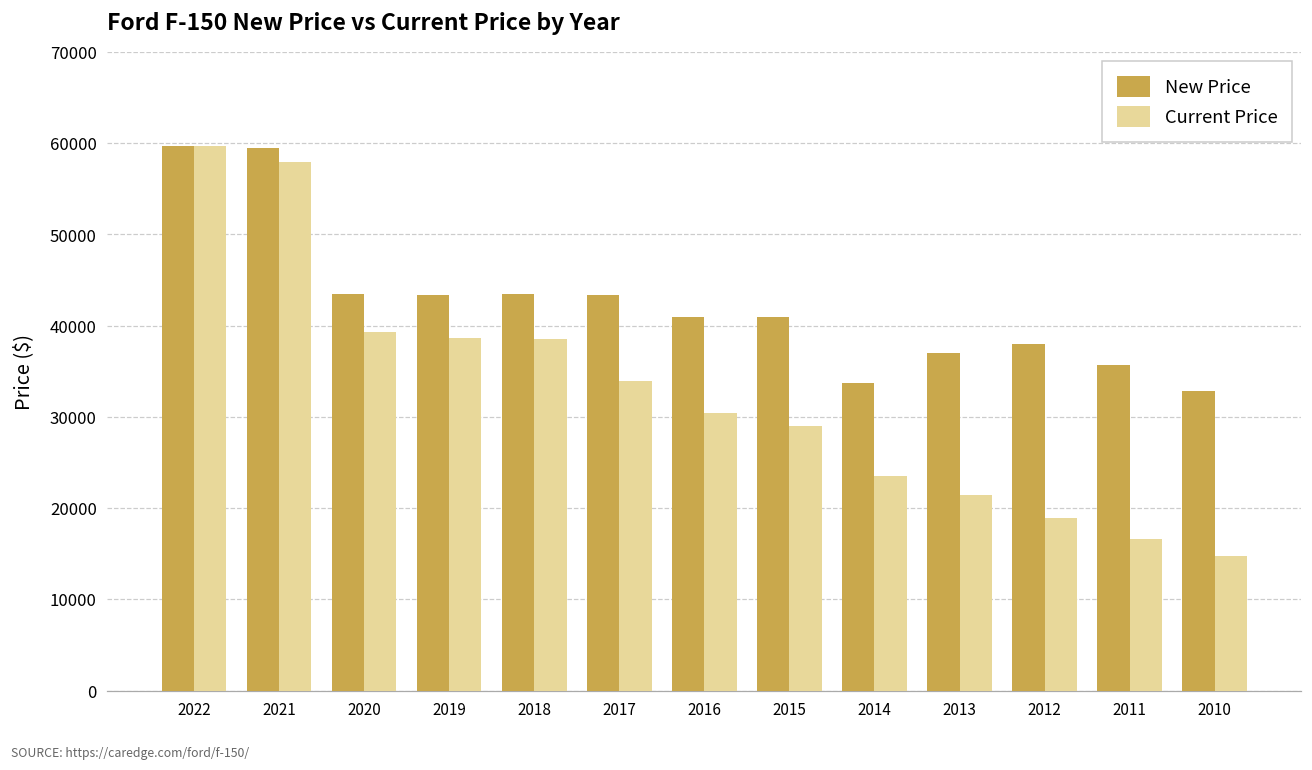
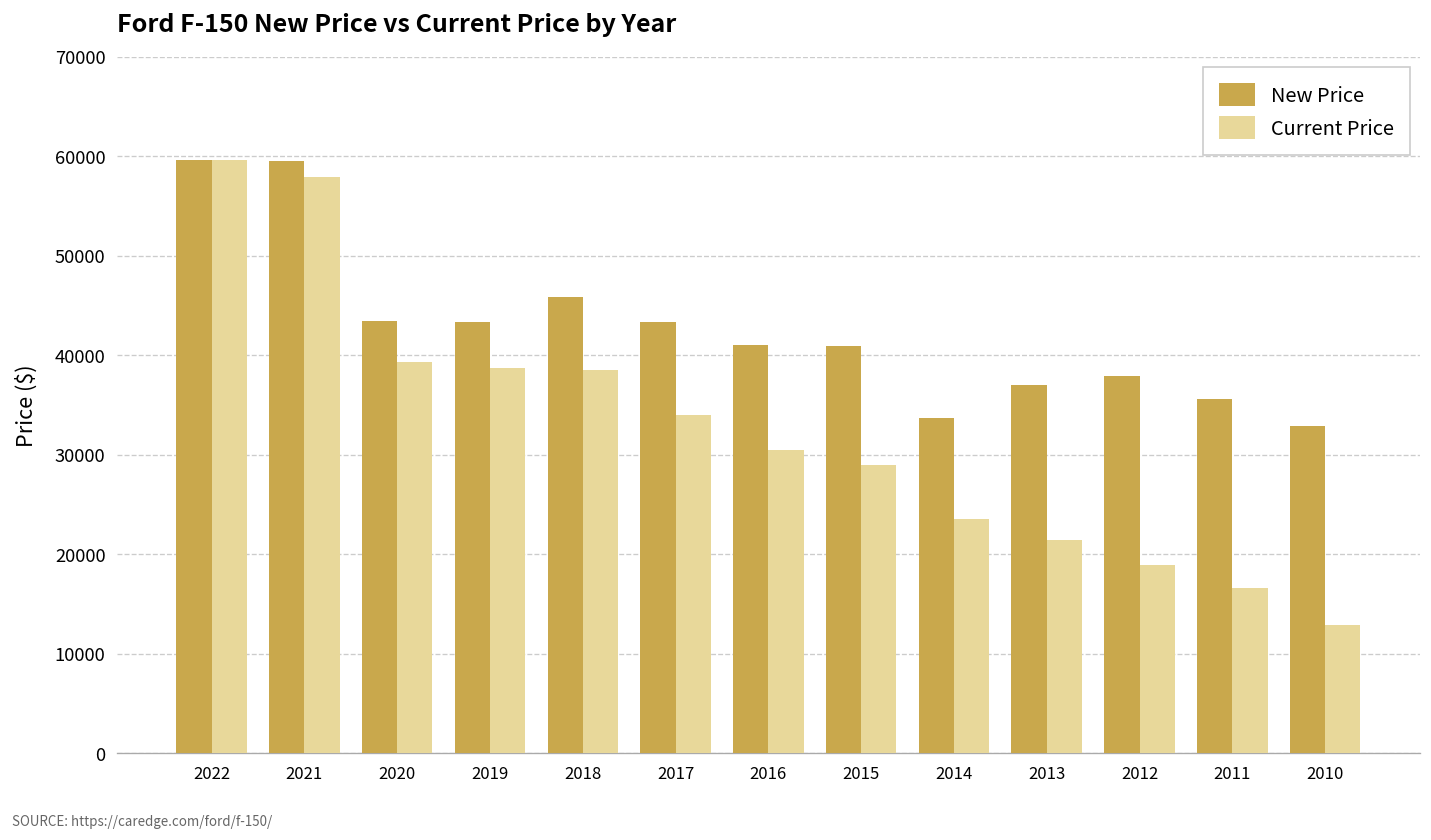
  {
    "New Price": {
      "2022": 60000,
      "2021": 60000,
      "2020": 43000,
      "2019": 43000,
-     "2018": 43000,
+     "2018": 46000,
      "2017": 43000,
      "2016": 41000,
      "2015": 41000,
      "2014": 34000,
      "2013": 37000,
      "2012": 38000,
      "2011": 36000,
      "2010": 33000
    },
    "Current Price": {
      "2022": 60000,
      "2021": 58000,
      "2020": 39000,
      "2019": 39000,
      "2018": 38000,
      "2017": 34000,
      "2016": 30000,
      "2015": 29000,
      "2014": 24000,
      "2013": 21000,
      "2012": 19000,
      "2011": 17000,
-     "2010": 15000
+     "2010": 13000
    }
  }
